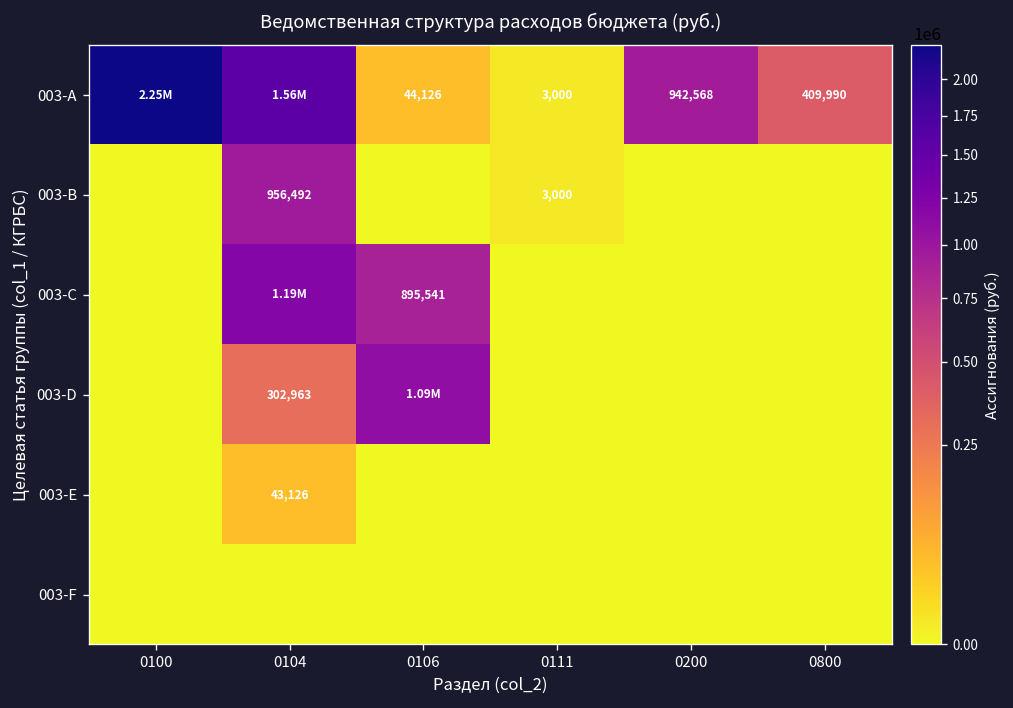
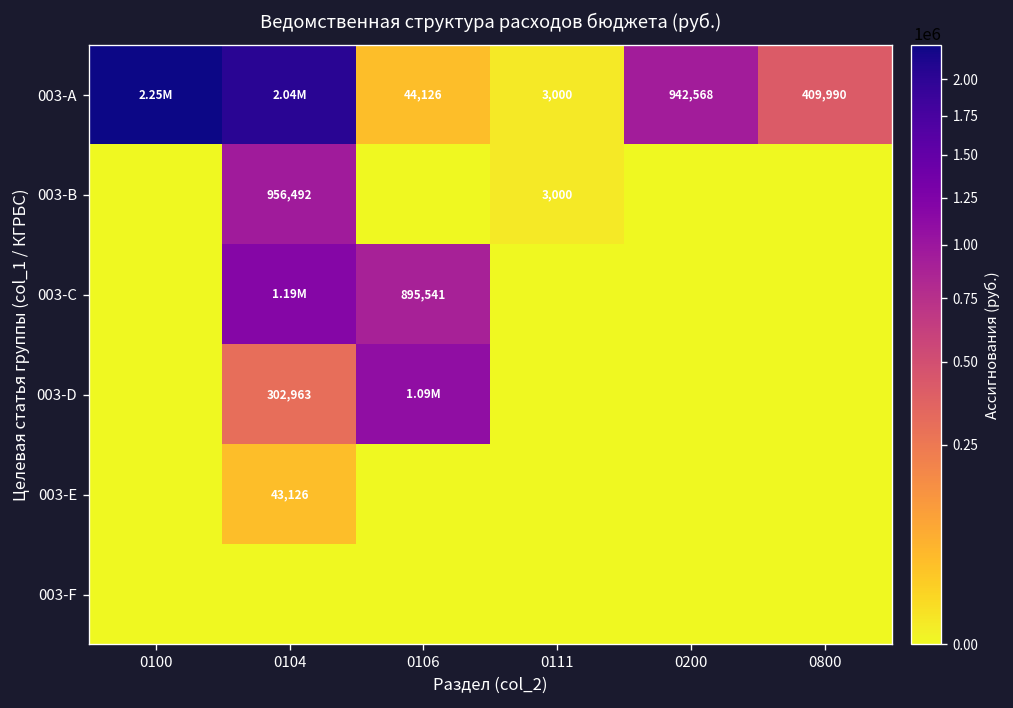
  {
    "003-A": {
      "0100": "2.25M",
-     "0104": "1.56M",
+     "0104": "2.04M",
      "0106": "44,126",
      "0111": "3,000",
      "0200": "942,568",
      "0800": "409,990"
    },
    "003-B": {
      "0104": "956,492",
      "0111": "3,000"
    },
    "003-C": {
      "0104": "1.19M",
      "0106": "895,541"
    },
    "003-D": {
      "0104": "302,963",
      "0106": "1.09M"
    },
    "003-E": {
      "0104": "43,126"
    }
  }
